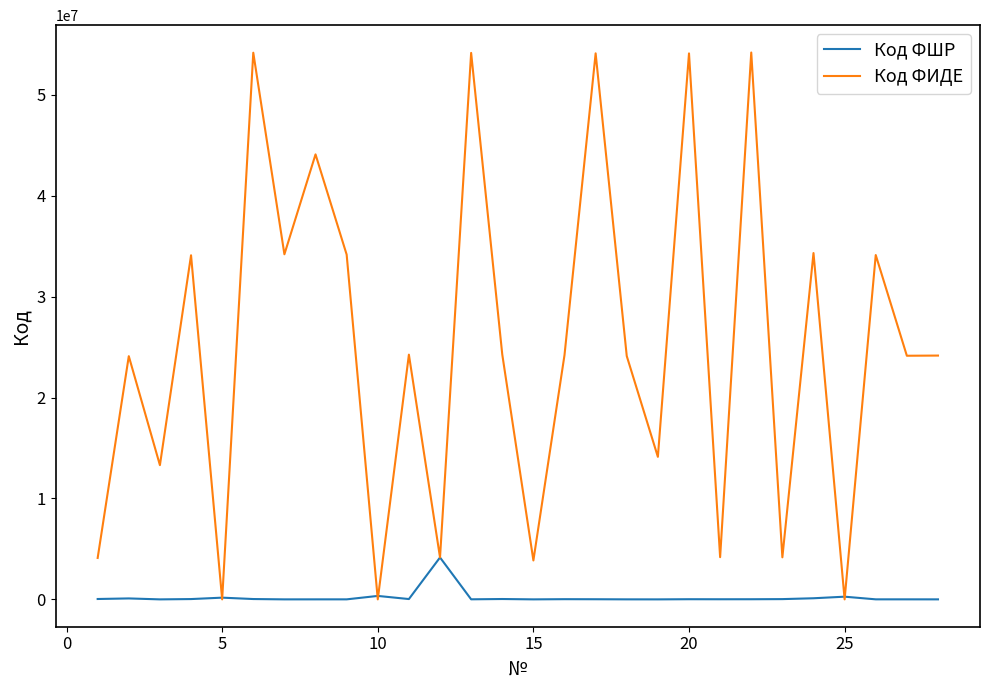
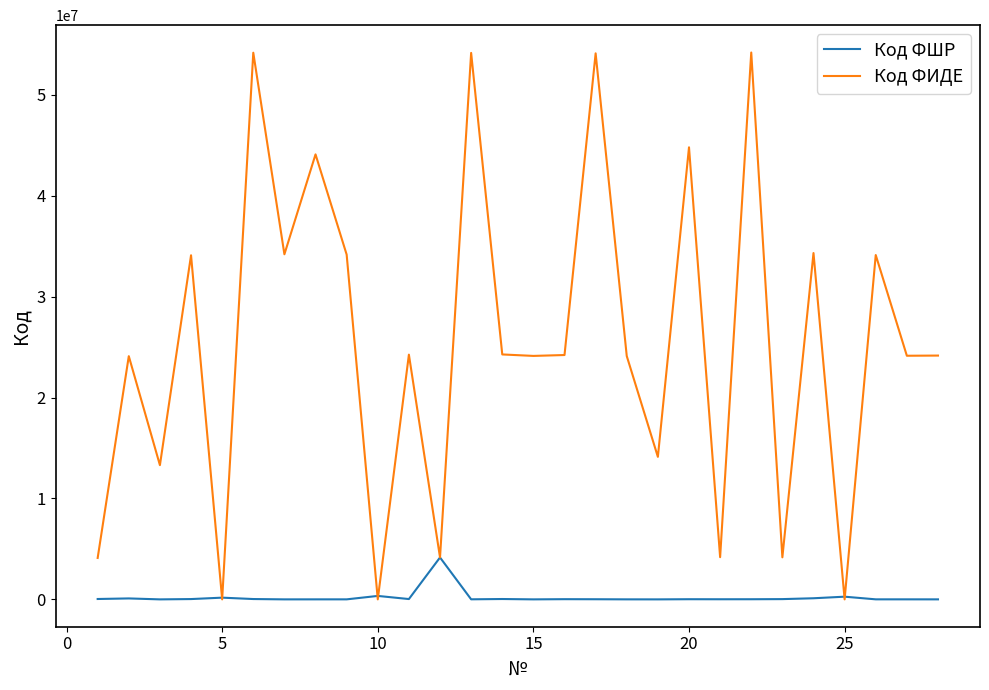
  {
    "Код ФШР": {
      "10": 300000,
      "15": 0,
      "20": 0,
      "25": 300000
    },
    "Код ФИДЕ": {
      "10": 0,
-     "15": 3900000,
-     "20": 54100000,
+     "15": 24100000,
+     "20": 44800000,
      "25": 0
    }
  }
